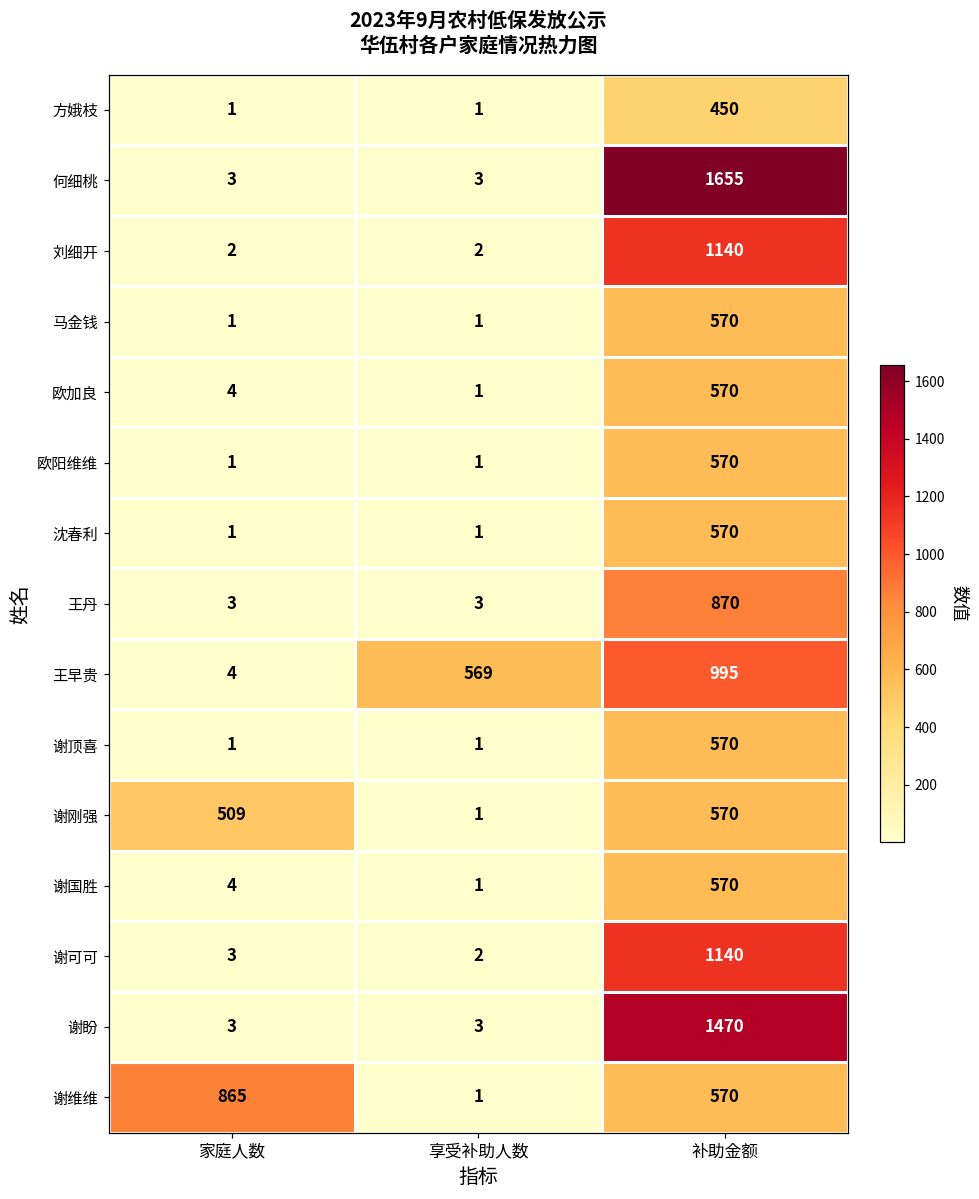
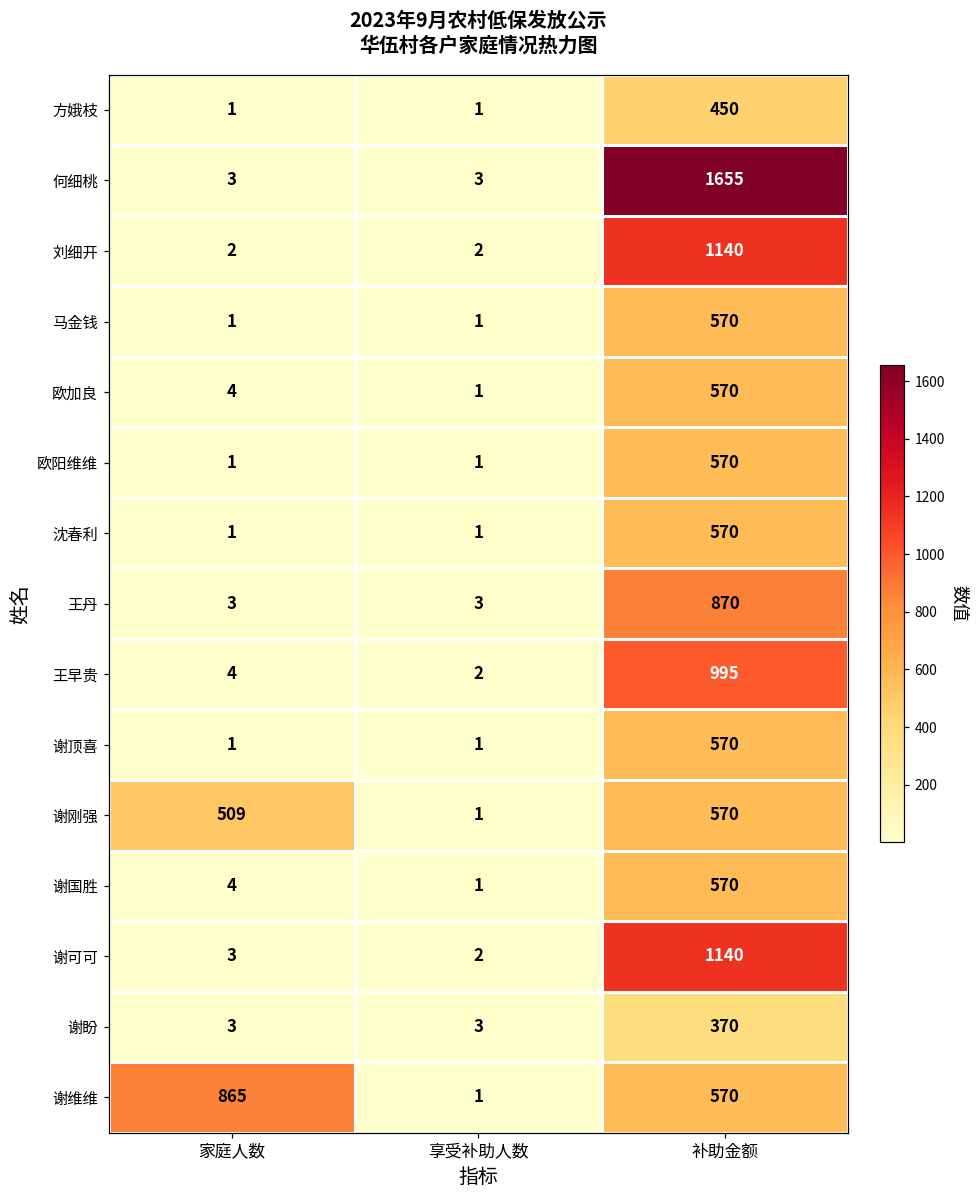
  {
    "方娥枝": {
      "家庭人数": 1,
      "享受补助人数": 1,
      "补助金额": 450
    },
    "何细桃": {
      "家庭人数": 3,
      "享受补助人数": 3,
      "补助金额": 1655
    },
    "刘细开": {
      "家庭人数": 2,
      "享受补助人数": 2,
      "补助金额": 1140
    },
    "马金钱": {
      "家庭人数": 1,
      "享受补助人数": 1,
      "补助金额": 570
    },
    "欧加良": {
      "家庭人数": 4,
      "享受补助人数": 1,
      "补助金额": 570
    },
    "欧阳维维": {
      "家庭人数": 1,
      "享受补助人数": 1,
      "补助金额": 570
    },
    "沈春利": {
      "家庭人数": 1,
      "享受补助人数": 1,
      "补助金额": 570
    },
    "王丹": {
      "家庭人数": 3,
      "享受补助人数": 3,
      "补助金额": 870
    },
    "王早贵": {
      "家庭人数": 4,
-     "享受补助人数": 569,
+     "享受补助人数": 2,
      "补助金额": 995
    },
    "谢顶喜": {
      "家庭人数": 1,
      "享受补助人数": 1,
      "补助金额": 570
    },
    "谢刚强": {
      "家庭人数": 509,
      "享受补助人数": 1,
      "补助金额": 570
    },
    "谢国胜": {
      "家庭人数": 4,
      "享受补助人数": 1,
      "补助金额": 570
    },
    "谢可可": {
      "家庭人数": 3,
      "享受补助人数": 2,
      "补助金额": 1140
    },
    "谢盼": {
      "家庭人数": 3,
      "享受补助人数": 3,
-     "补助金额": 1470
+     "补助金额": 370
    },
    "谢维维": {
      "家庭人数": 865,
      "享受补助人数": 1,
      "补助金额": 570
    }
  }
